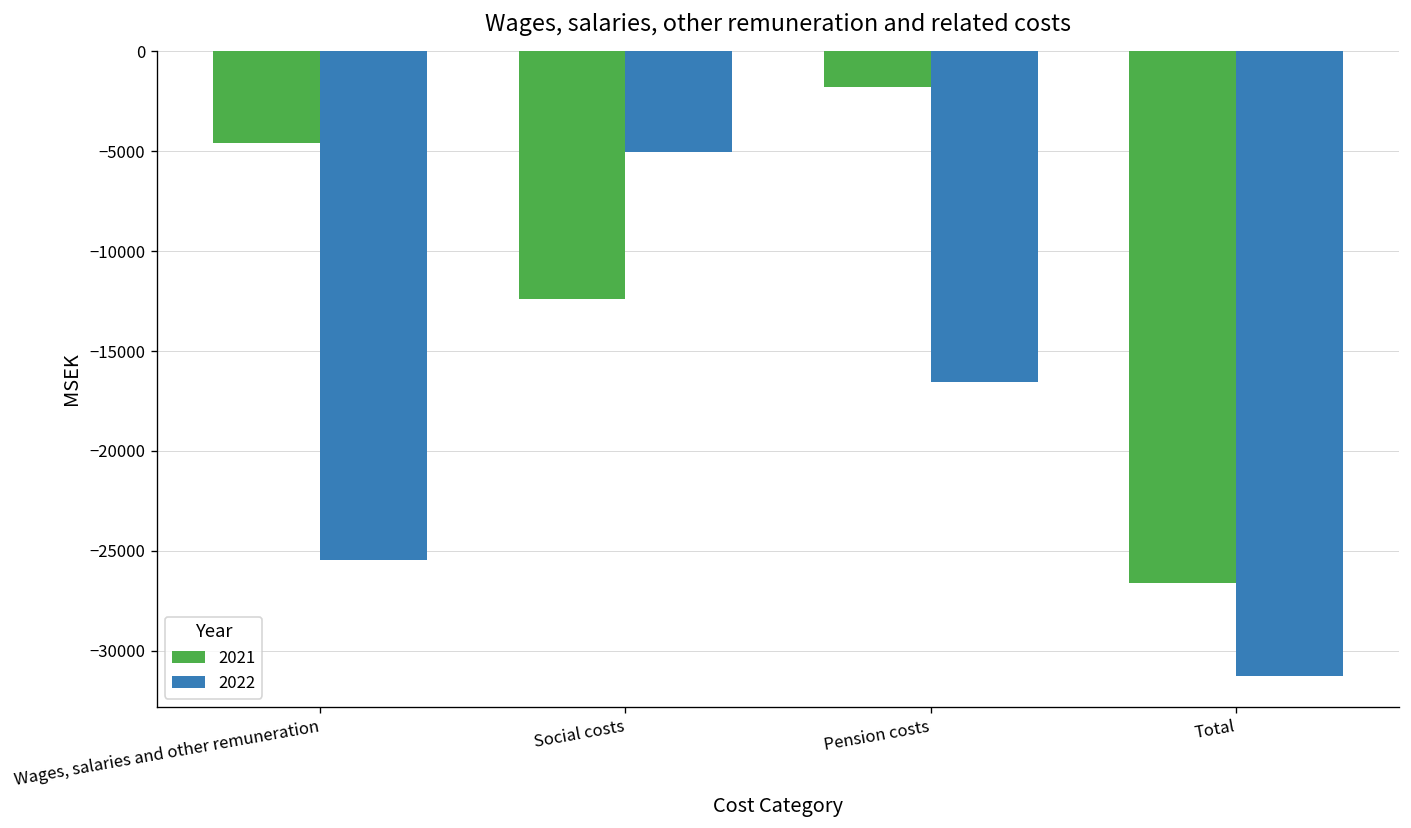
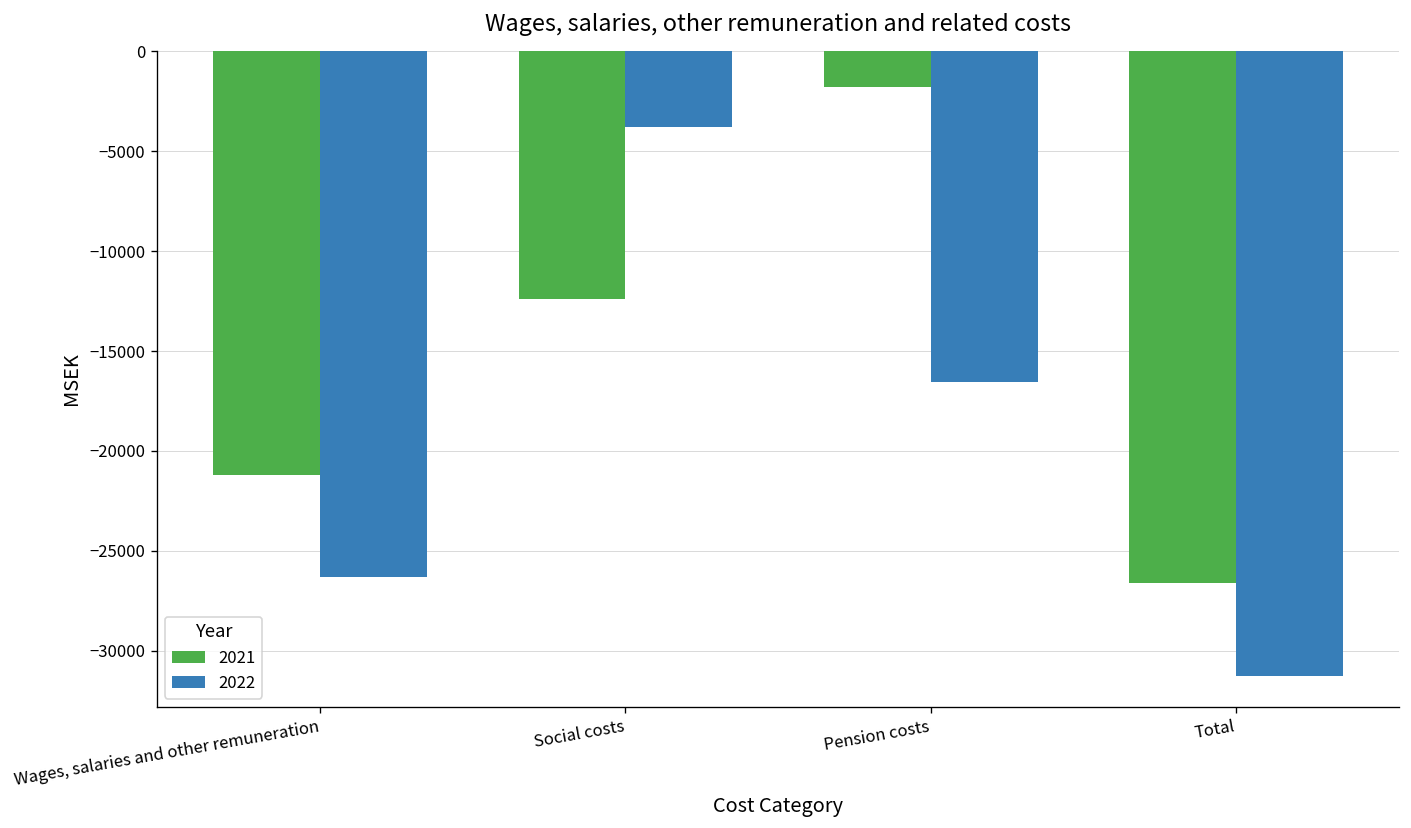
  {
    "2021": {
-     "Wages, salaries and other remuneration": -4600,
+     "Wages, salaries and other remuneration": -21200,
      "Social costs": -12400,
      "Pension costs": -1800,
      "Total": -26600
    },
    "2022": {
-     "Wages, salaries and other remuneration": -25500,
-     "Social costs": -5100,
+     "Wages, salaries and other remuneration": -26300,
+     "Social costs": -3800,
      "Pension costs": -16600,
      "Total": -31200
    }
  }
